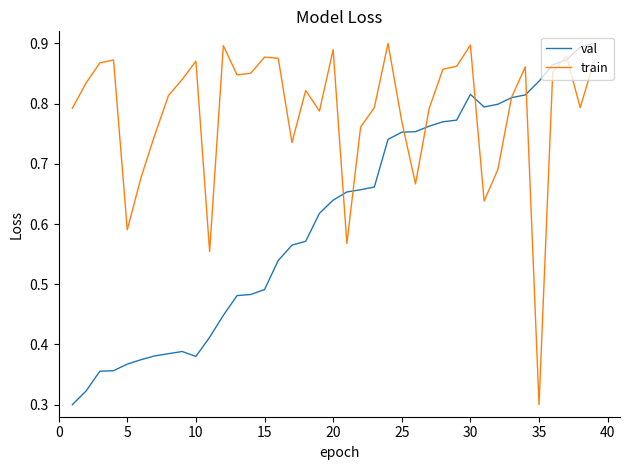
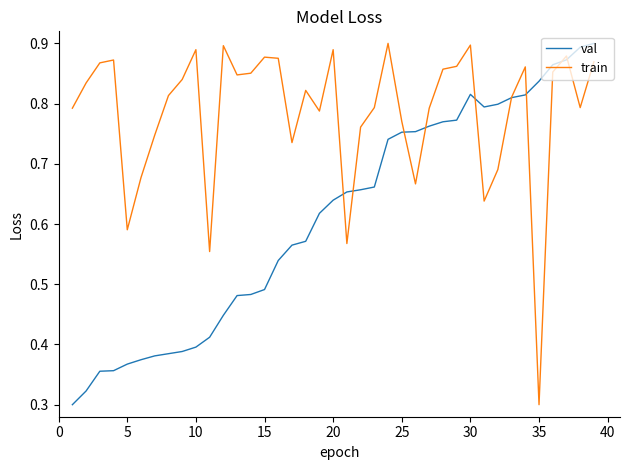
  {
    "val": {
      "5": 0.37,
-     "10": 0.38,
+     "10": 0.40,
      "15": 0.49,
      "20": 0.64,
      "25": 0.75,
      "30": 0.82,
      "35": 0.84
    },
    "train": {
      "5": 0.59,
-     "10": 0.87,
+     "10": 0.89,
      "15": 0.88,
      "20": 0.89,
      "25": 0.77,
      "30": 0.90,
      "35": 0.30
    }
  }
